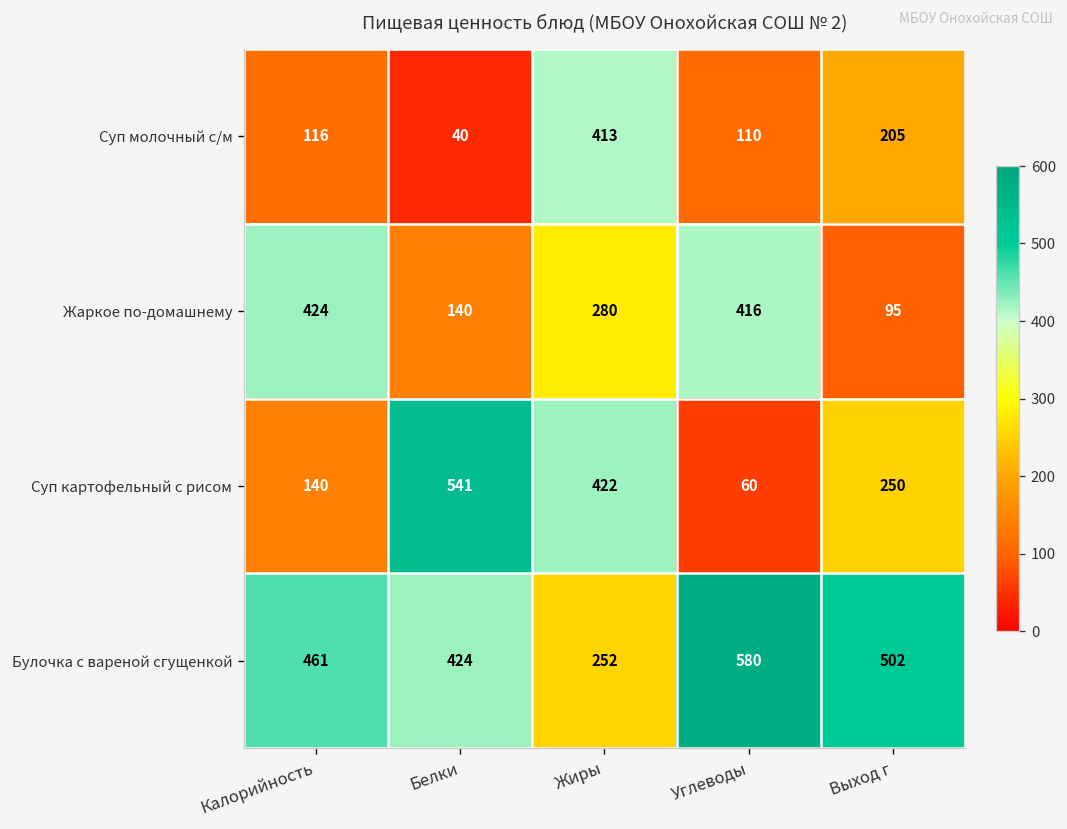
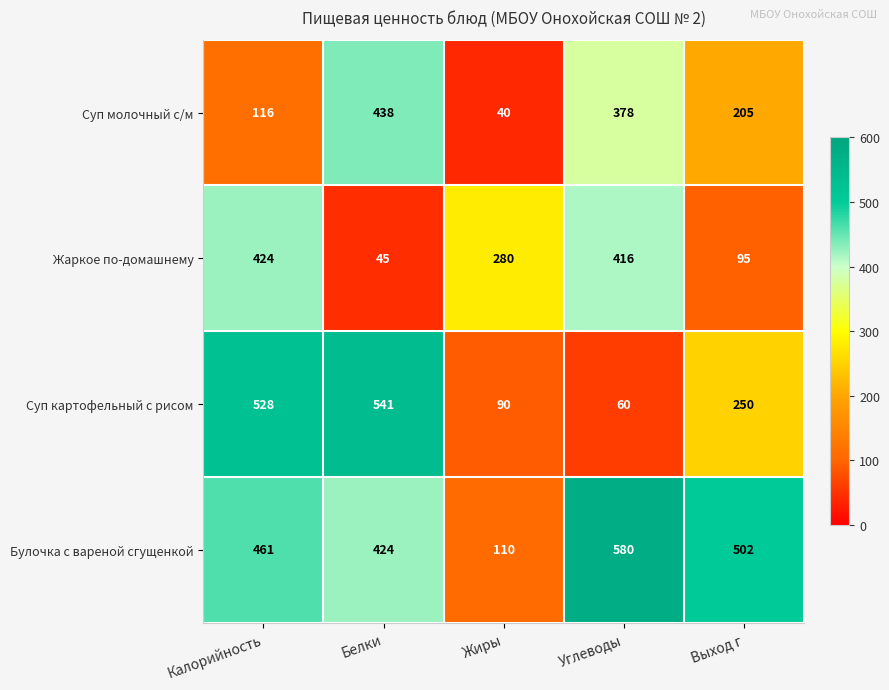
  {
    "Суп молочный с/м": {
      "Калорийность": 116,
-     "Белки": 40,
-     "Жиры": 413,
-     "Углеводы": 110,
+     "Белки": 438,
+     "Жиры": 40,
+     "Углеводы": 378,
      "Выход г": 205
    },
    "Жаркое по-домашнему": {
      "Калорийность": 424,
-     "Белки": 140,
+     "Белки": 45,
      "Жиры": 280,
      "Углеводы": 416,
      "Выход г": 95
    },
    "Суп картофельный с рисом": {
-     "Калорийность": 140,
+     "Калорийность": 528,
      "Белки": 541,
-     "Жиры": 422,
+     "Жиры": 90,
      "Углеводы": 60,
      "Выход г": 250
    },
    "Булочка с вареной сгущенкой": {
      "Калорийность": 461,
      "Белки": 424,
-     "Жиры": 252,
+     "Жиры": 110,
      "Углеводы": 580,
      "Выход г": 502
    }
  }
